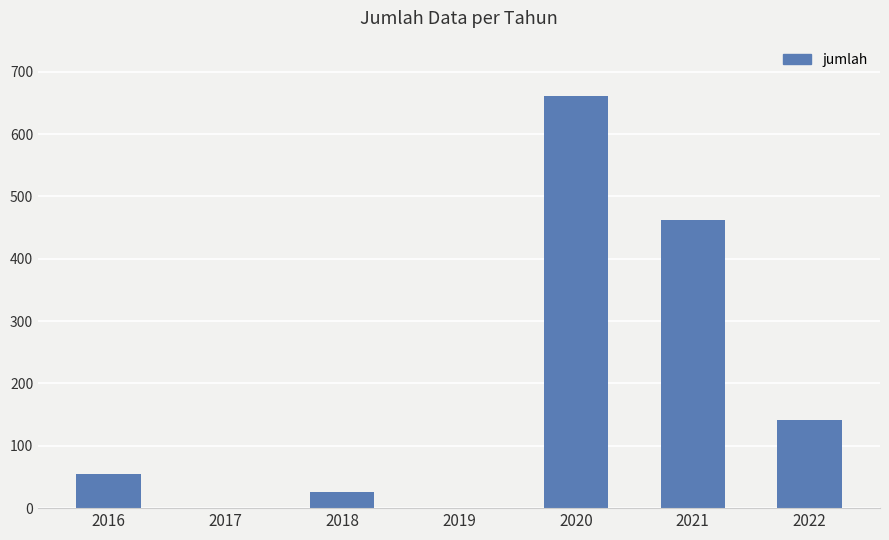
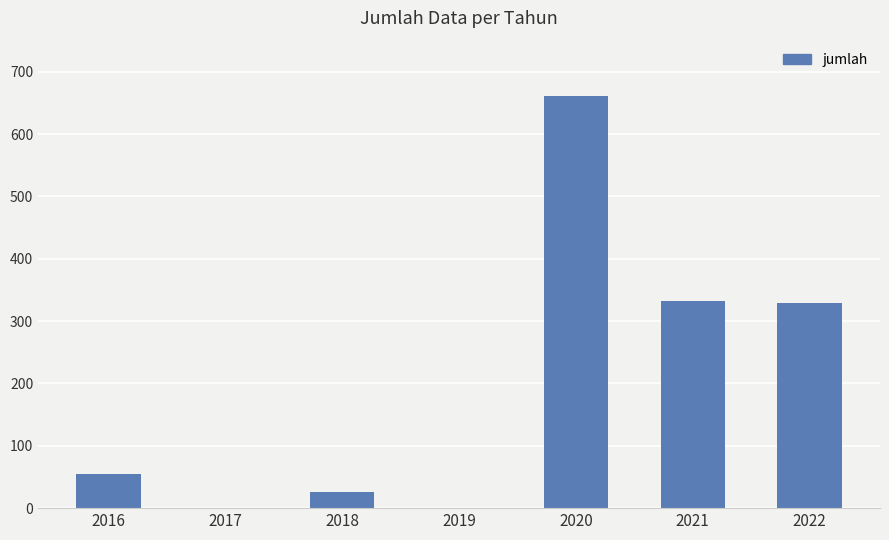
  {
    "2016": 60,
    "2017": 0,
    "2018": 30,
    "2019": 0,
    "2020": 660,
-   "2021": 460,
-   "2022": 140
+   "2021": 330,
+   "2022": 330
  }
